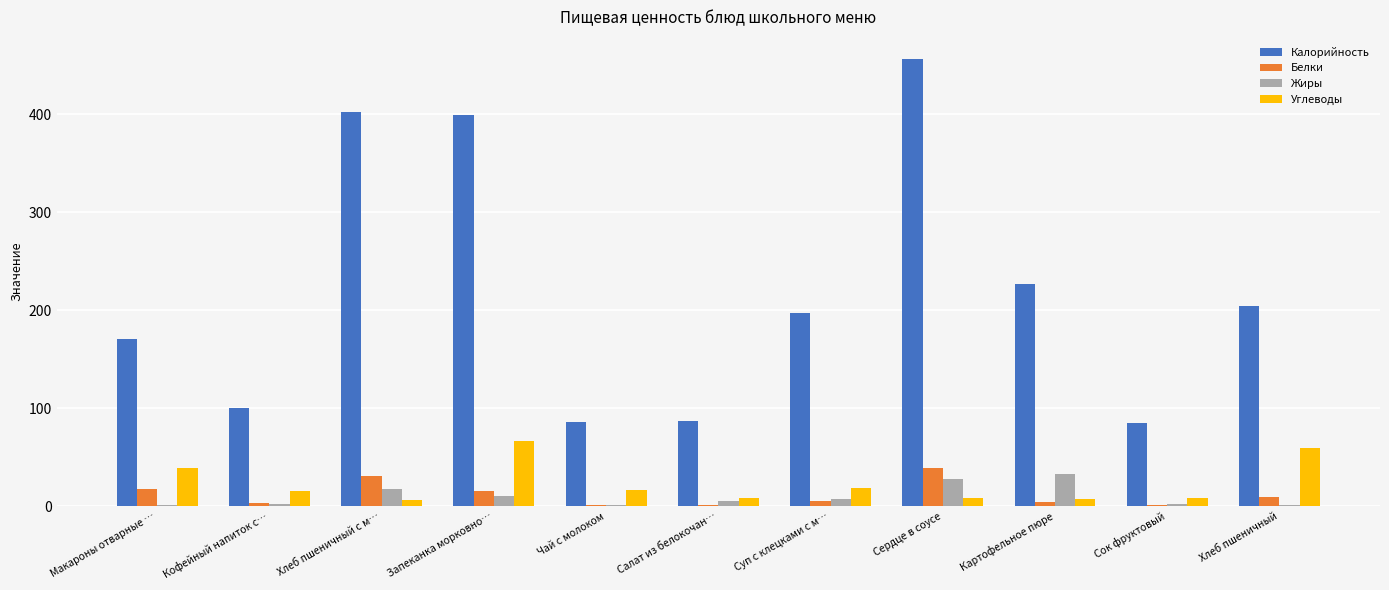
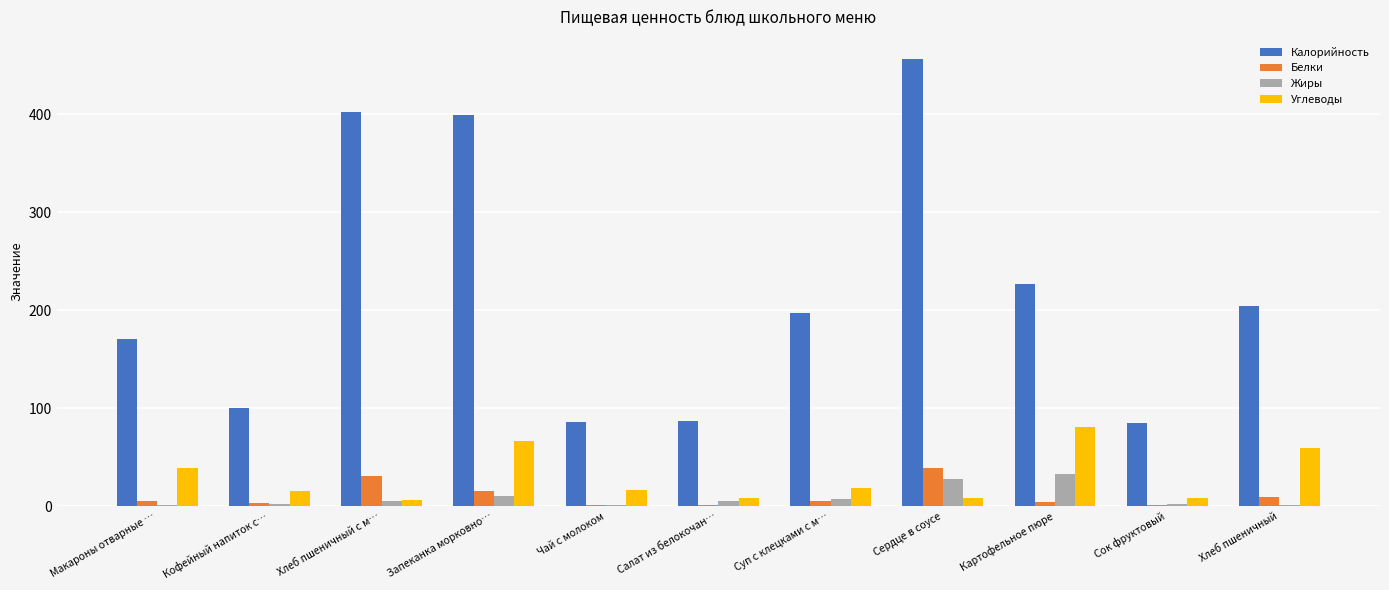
  {
    "Калорийность": {
      "Макароны отварные …": 170,
      "Кофейный напиток с…": 100,
      "Хлеб пшеничный с м…": 400,
      "Запеканка морковно…": 400,
      "Чай с молоком": 90,
      "Салат из белокочан…": 90,
      "Суп с клецками с м…": 200,
      "Сердце в соусе": 460,
      "Картофельное пюре": 230,
      "Сок фруктовый": 80,
      "Хлеб пшеничный": 200
    },
    "Белки": {
-     "Макароны отварные …": 20,
+     "Макароны отварные …": 10,
      "Кофейный напиток с…": 0,
      "Хлеб пшеничный с м…": 30,
      "Запеканка морковно…": 20,
      "Суп с клецками с м…": 10,
      "Сердце в соусе": 40,
      "Картофельное пюре": 0,
      "Хлеб пшеничный": 10
    },
    "Жиры": {
      "Кофейный напиток с…": 0,
-     "Хлеб пшеничный с м…": 20,
+     "Хлеб пшеничный с м…": 10,
      "Запеканка морковно…": 10,
      "Салат из белокочан…": 10,
      "Суп с клецками с м…": 10,
      "Сердце в соусе": 30,
      "Картофельное пюре": 30
    },
    "Углеводы": {
      "Макароны отварные …": 40,
      "Кофейный напиток с…": 20,
      "Хлеб пшеничный с м…": 10,
      "Запеканка морковно…": 70,
      "Чай с молоком": 20,
      "Салат из белокочан…": 10,
      "Суп с клецками с м…": 20,
      "Сердце в соусе": 10,
-     "Картофельное пюре": 10,
+     "Картофельное пюре": 80,
      "Сок фруктовый": 10,
      "Хлеб пшеничный": 60
    }
  }
